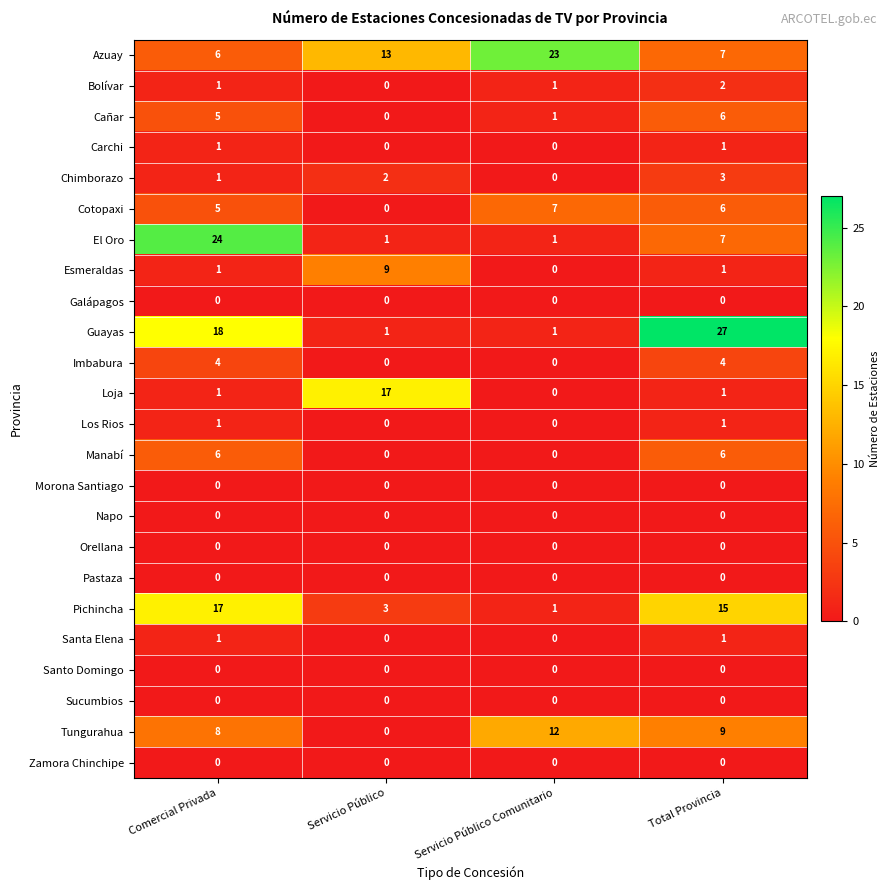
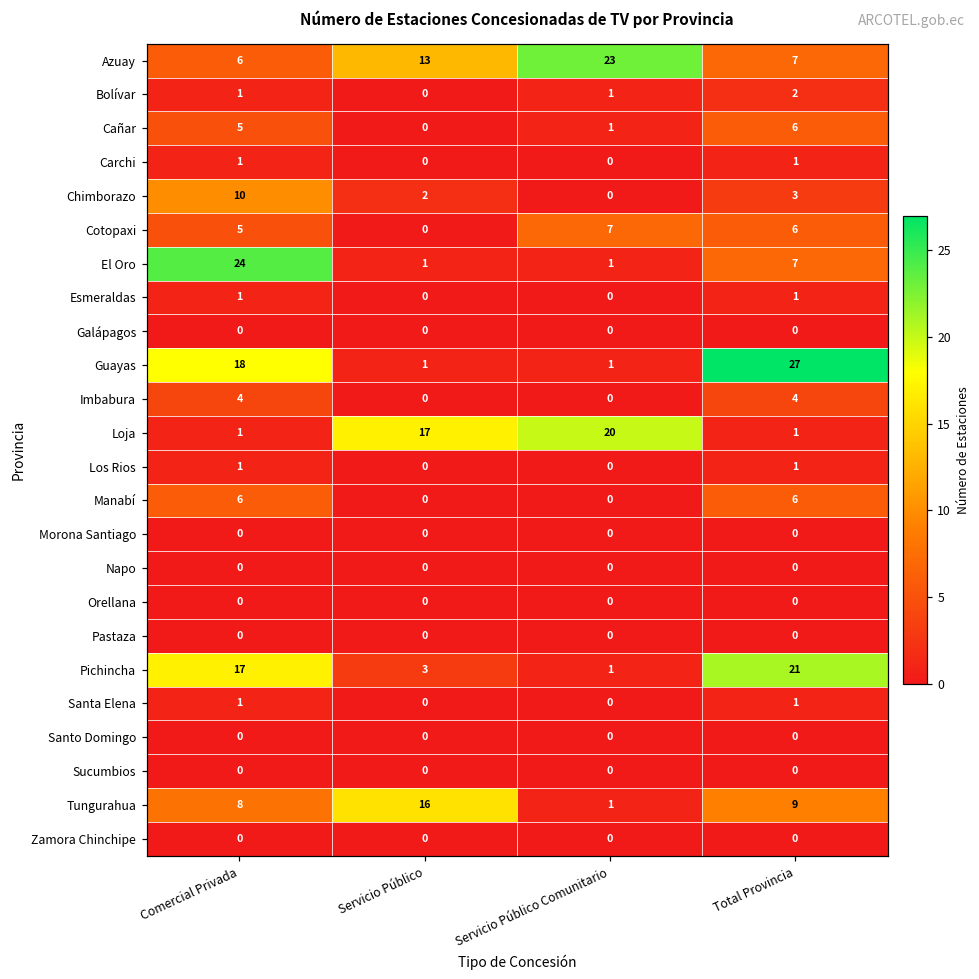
  {
    "Azuay": {
      "Comercial Privada": 6,
      "Servicio Público": 13,
      "Servicio Público Comunitario": 23,
      "Total Provincia": 7
    },
    "Bolívar": {
      "Comercial Privada": 1,
      "Servicio Público": 0,
      "Servicio Público Comunitario": 1,
      "Total Provincia": 2
    },
    "Cañar": {
      "Comercial Privada": 5,
      "Servicio Público": 0,
      "Servicio Público Comunitario": 1,
      "Total Provincia": 6
    },
    "Carchi": {
      "Comercial Privada": 1,
      "Servicio Público": 0,
      "Servicio Público Comunitario": 0,
      "Total Provincia": 1
    },
    "Chimborazo": {
-     "Comercial Privada": 1,
+     "Comercial Privada": 10,
      "Servicio Público": 2,
      "Servicio Público Comunitario": 0,
      "Total Provincia": 3
    },
    "Cotopaxi": {
      "Comercial Privada": 5,
      "Servicio Público": 0,
      "Servicio Público Comunitario": 7,
      "Total Provincia": 6
    },
    "El Oro": {
      "Comercial Privada": 24,
      "Servicio Público": 1,
      "Servicio Público Comunitario": 1,
      "Total Provincia": 7
    },
    "Esmeraldas": {
      "Comercial Privada": 1,
-     "Servicio Público": 9,
+     "Servicio Público": 0,
      "Servicio Público Comunitario": 0,
      "Total Provincia": 1
    },
    "Galápagos": {
      "Comercial Privada": 0,
      "Servicio Público": 0,
      "Servicio Público Comunitario": 0,
      "Total Provincia": 0
    },
    "Guayas": {
      "Comercial Privada": 18,
      "Servicio Público": 1,
      "Servicio Público Comunitario": 1,
      "Total Provincia": 27
    },
    "Imbabura": {
      "Comercial Privada": 4,
      "Servicio Público": 0,
      "Servicio Público Comunitario": 0,
      "Total Provincia": 4
    },
    "Loja": {
      "Comercial Privada": 1,
      "Servicio Público": 17,
-     "Servicio Público Comunitario": 0,
+     "Servicio Público Comunitario": 20,
      "Total Provincia": 1
    },
    "Los Rios": {
      "Comercial Privada": 1,
      "Servicio Público": 0,
      "Servicio Público Comunitario": 0,
      "Total Provincia": 1
    },
    "Manabí": {
      "Comercial Privada": 6,
      "Servicio Público": 0,
      "Servicio Público Comunitario": 0,
      "Total Provincia": 6
    },
    "Morona Santiago": {
      "Comercial Privada": 0,
      "Servicio Público": 0,
      "Servicio Público Comunitario": 0,
      "Total Provincia": 0
    },
    "Napo": {
      "Comercial Privada": 0,
      "Servicio Público": 0,
      "Servicio Público Comunitario": 0,
      "Total Provincia": 0
    },
    "Orellana": {
      "Comercial Privada": 0,
      "Servicio Público": 0,
      "Servicio Público Comunitario": 0,
      "Total Provincia": 0
    },
    "Pastaza": {
      "Comercial Privada": 0,
      "Servicio Público": 0,
      "Servicio Público Comunitario": 0,
      "Total Provincia": 0
    },
    "Pichincha": {
      "Comercial Privada": 17,
      "Servicio Público": 3,
      "Servicio Público Comunitario": 1,
-     "Total Provincia": 15
+     "Total Provincia": 21
    },
    "Santa Elena": {
      "Comercial Privada": 1,
      "Servicio Público": 0,
      "Servicio Público Comunitario": 0,
      "Total Provincia": 1
    },
    "Santo Domingo": {
      "Comercial Privada": 0,
      "Servicio Público": 0,
      "Servicio Público Comunitario": 0,
      "Total Provincia": 0
    },
    "Sucumbios": {
      "Comercial Privada": 0,
      "Servicio Público": 0,
      "Servicio Público Comunitario": 0,
      "Total Provincia": 0
    },
    "Tungurahua": {
      "Comercial Privada": 8,
-     "Servicio Público": 0,
-     "Servicio Público Comunitario": 12,
+     "Servicio Público": 16,
+     "Servicio Público Comunitario": 1,
      "Total Provincia": 9
    },
    "Zamora Chinchipe": {
      "Comercial Privada": 0,
      "Servicio Público": 0,
      "Servicio Público Comunitario": 0,
      "Total Provincia": 0
    }
  }
